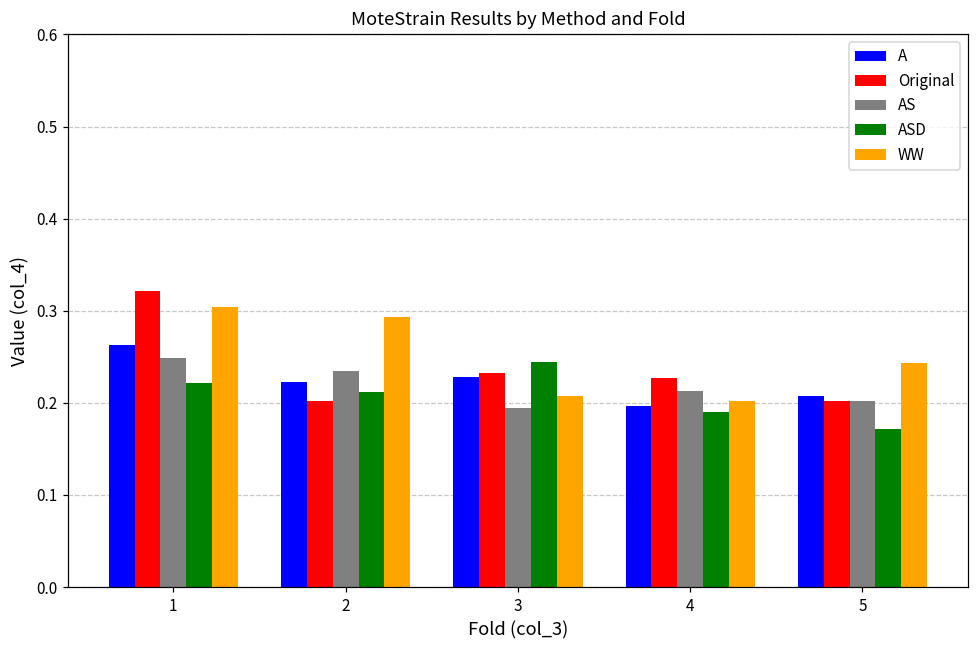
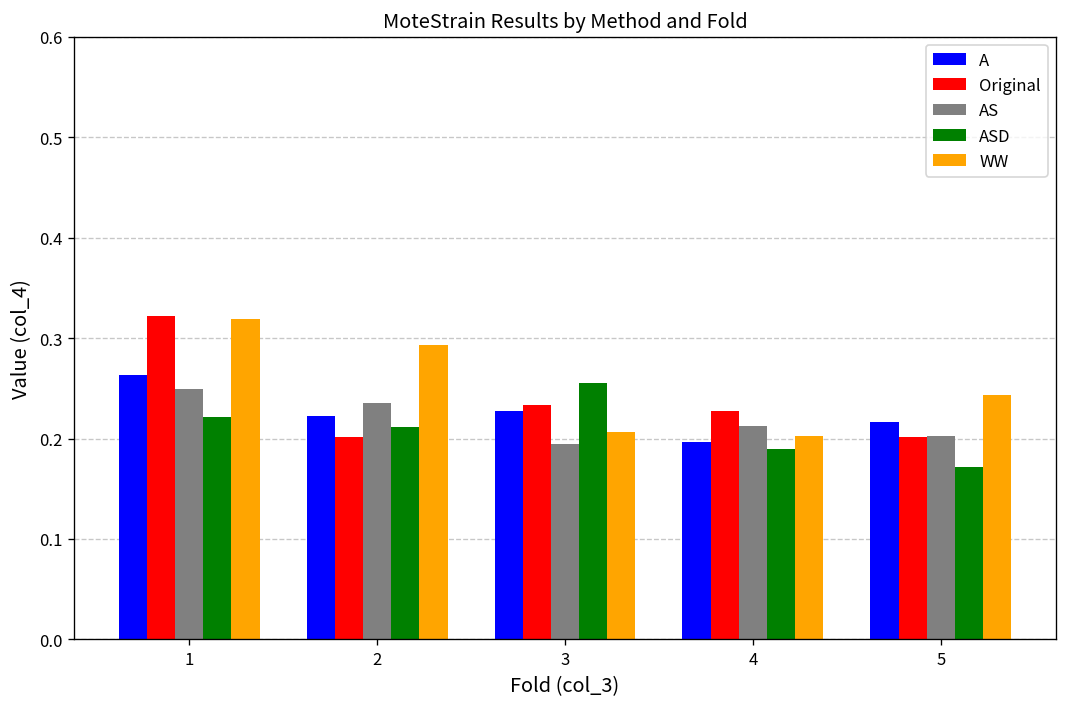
  {
    "A": {
      "1": 0.26,
      "2": 0.22,
      "3": 0.23,
      "4": 0.20,
-     "5": 0.21
+     "5": 0.22
    },
    "Original": {
      "1": 0.32,
      "2": 0.20,
      "3": 0.23,
      "4": 0.23,
      "5": 0.20
    },
    "AS": {
      "1": 0.25,
      "2": 0.24,
      "3": 0.19,
      "4": 0.21,
      "5": 0.20
    },
    "ASD": {
      "1": 0.22,
      "2": 0.21,
-     "3": 0.24,
+     "3": 0.26,
      "4": 0.19,
      "5": 0.17
    },
    "WW": {
-     "1": 0.30,
+     "1": 0.32,
      "2": 0.29,
      "3": 0.21,
      "4": 0.20,
      "5": 0.24
    }
  }
